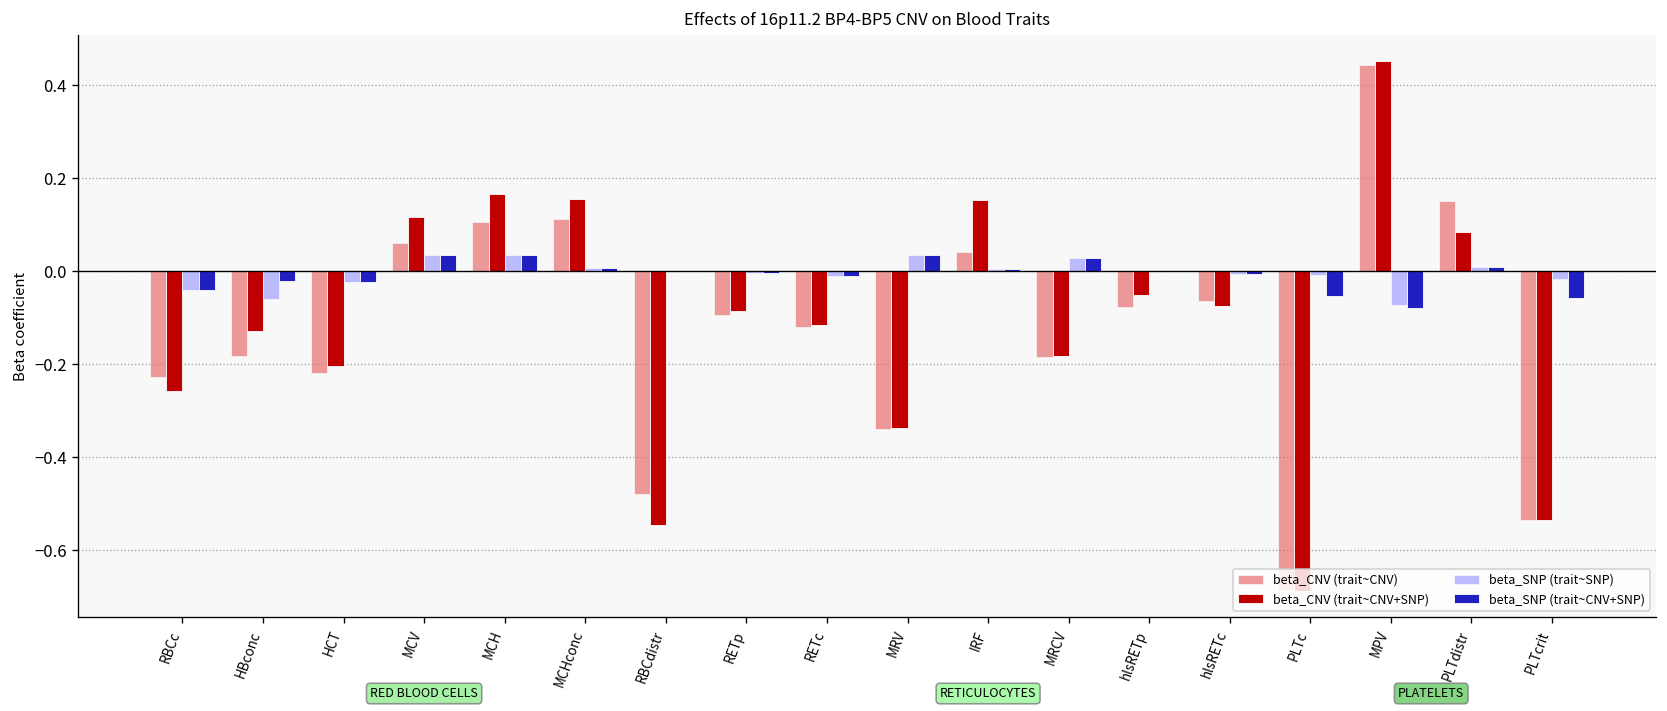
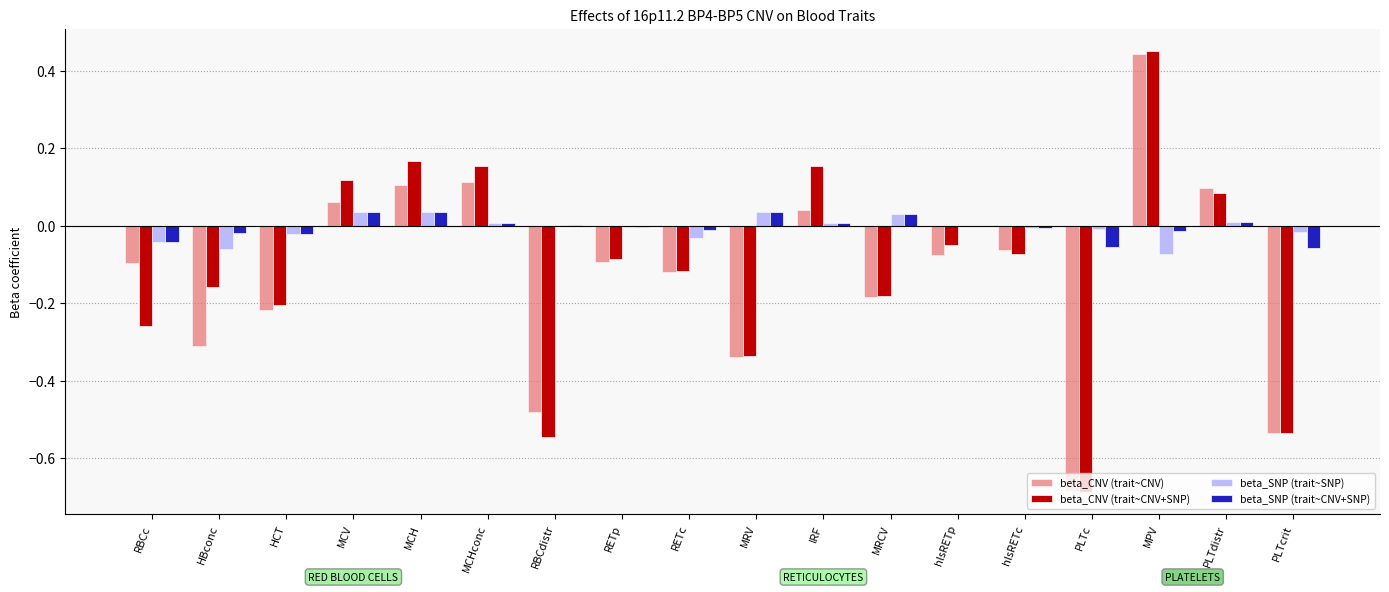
  {
    "beta_CNV (trait~CNV)": {
-     "RBCc": -0.23,
-     "HBconc": -0.18,
+     "RBCc": -0.10,
+     "HBconc": -0.31,
      "HCT": -0.22,
      "MCV": 0.06,
      "MCH": 0.11,
      "MCHconc": 0.11,
      "RBCdistr": -0.48,
      "RETp": -0.09,
      "RETc": -0.12,
      "MRV": -0.34,
      "IRF": 0.04,
      "MRCV": -0.18,
      "hlsRETp": -0.08,
      "hlsRETc": -0.06,
      "MPV": 0.44,
-     "PLTdistr": 0.15,
+     "PLTdistr": 0.10,
      "PLTcrit": -0.54
    },
    "beta_CNV (trait~CNV+SNP)": {
      "RBCc": -0.26,
-     "HBconc": -0.13,
+     "HBconc": -0.16,
      "HCT": -0.20,
      "MCV": 0.12,
      "MCH": 0.17,
      "MCHconc": 0.16,
      "RBCdistr": -0.55,
      "RETp": -0.09,
      "RETc": -0.12,
      "MRV": -0.34,
      "IRF": 0.15,
      "MRCV": -0.18,
      "hlsRETp": -0.05,
      "hlsRETc": -0.07,
      "MPV": 0.45,
      "PLTdistr": 0.09,
      "PLTcrit": -0.54
    },
    "beta_SNP (trait~SNP)": {
      "RBCc": -0.04,
      "HBconc": -0.06,
      "HCT": -0.02,
      "MCV": 0.04,
      "MCH": 0.04,
      "MCHconc": 0.01,
-     "RETc": -0.01,
+     "RETc": -0.03,
      "MRV": 0.04,
      "MRCV": 0.03,
      "hlsRETp": 0.00,
      "PLTc": -0.01,
      "MPV": -0.07,
      "PLTdistr": 0.01,
      "PLTcrit": -0.02
    },
    "beta_SNP (trait~CNV+SNP)": {
      "RBCc": -0.04,
      "HBconc": -0.02,
      "HCT": -0.02,
      "MCV": 0.04,
      "MCH": 0.04,
      "MCHconc": 0.01,
      "RETc": -0.01,
      "MRV": 0.04,
      "MRCV": 0.03,
      "hlsRETp": 0.00,
      "PLTc": -0.05,
-     "MPV": -0.08,
+     "MPV": -0.01,
      "PLTdistr": 0.01,
      "PLTcrit": -0.06
    }
  }
